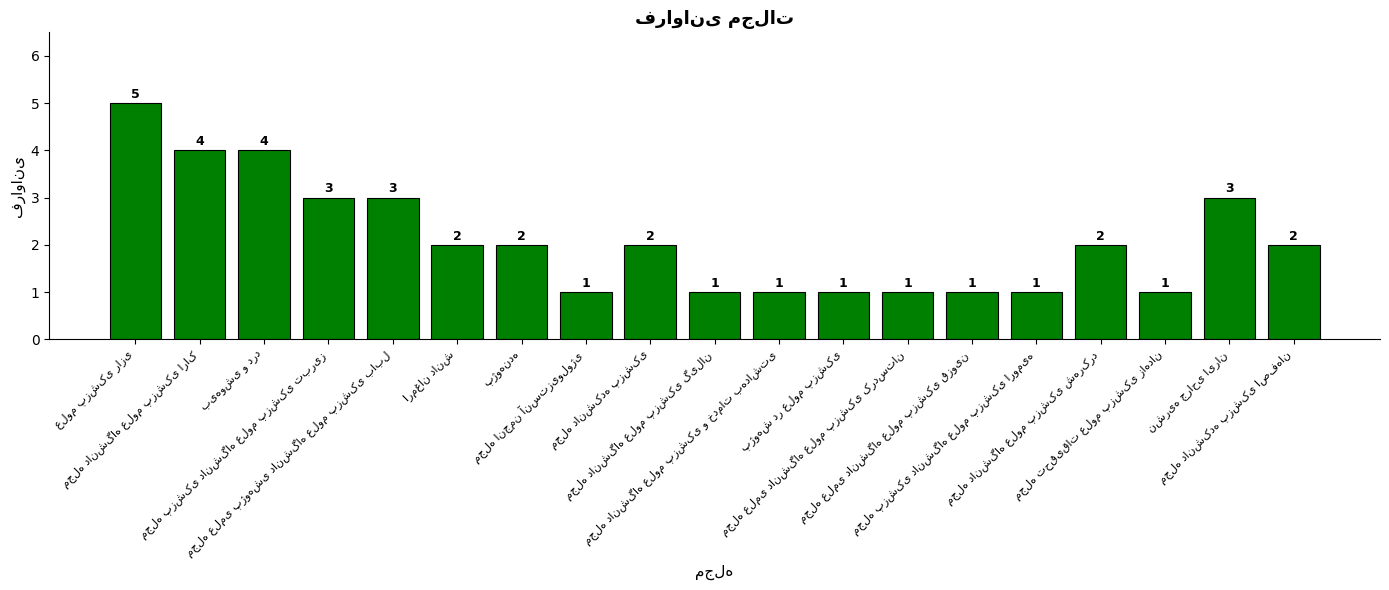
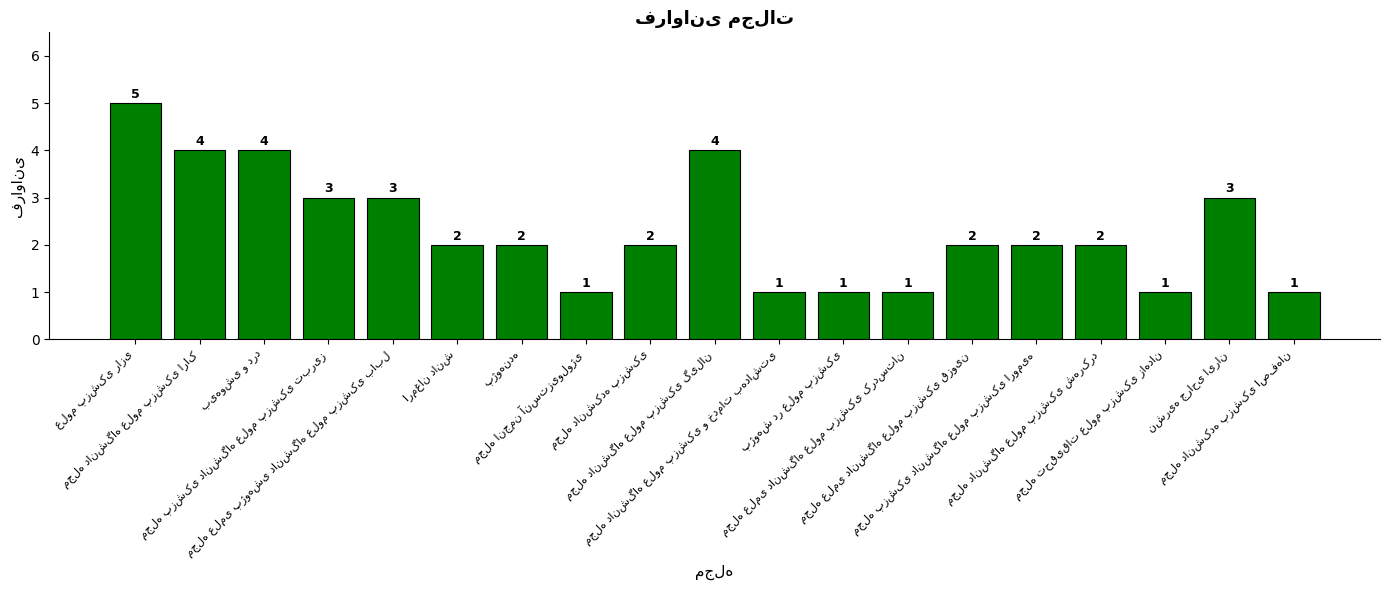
  {
    "علوم پزشکی رازی": 5,
    "مجله دانشگاه علوم پزشکی اراک": 4,
    "بیهوشی و درد": 4,
    "مجله پزشکی دانشگاه علوم پزشکی تبریز": 3,
    "مجله علمی پژوهشی دانشگاه علوم پزشکی بابل": 3,
    "ارمغان دانش": 2,
    "پژوهنده": 2,
    "مجله انجمن آنستزیولوژی": 1,
    "مجله دانشکده پزشکی": 2,
-   "مجله دانشگاه علوم پزشکی گیلان": 1,
+   "مجله دانشگاه علوم پزشکی گیلان": 4,
    "مجله دانشگاه علوم پزشکی و خدمات بهداشتی": 1,
    "پژوهش در علوم پزشکی": 1,
    "مجله علمی دانشگاه علوم پزشکی کردستان": 1,
-   "مجله علمی دانشگاه علوم پزشکی قزوین": 1,
-   "مجله پزشکی دانشگاه علوم پزشکی ارومیه": 1,
+   "مجله علمی دانشگاه علوم پزشکی قزوین": 2,
+   "مجله پزشکی دانشگاه علوم پزشکی ارومیه": 2,
    "مجله دانشگاه علوم پزشکی شهرکرد": 2,
    "مجله تحقیقات علوم پزشکی زاهدان": 1,
    "نشریه جراحی ایران": 3,
-   "مجله دانشکده پزشکی اصفهان": 2
+   "مجله دانشکده پزشکی اصفهان": 1
  }
